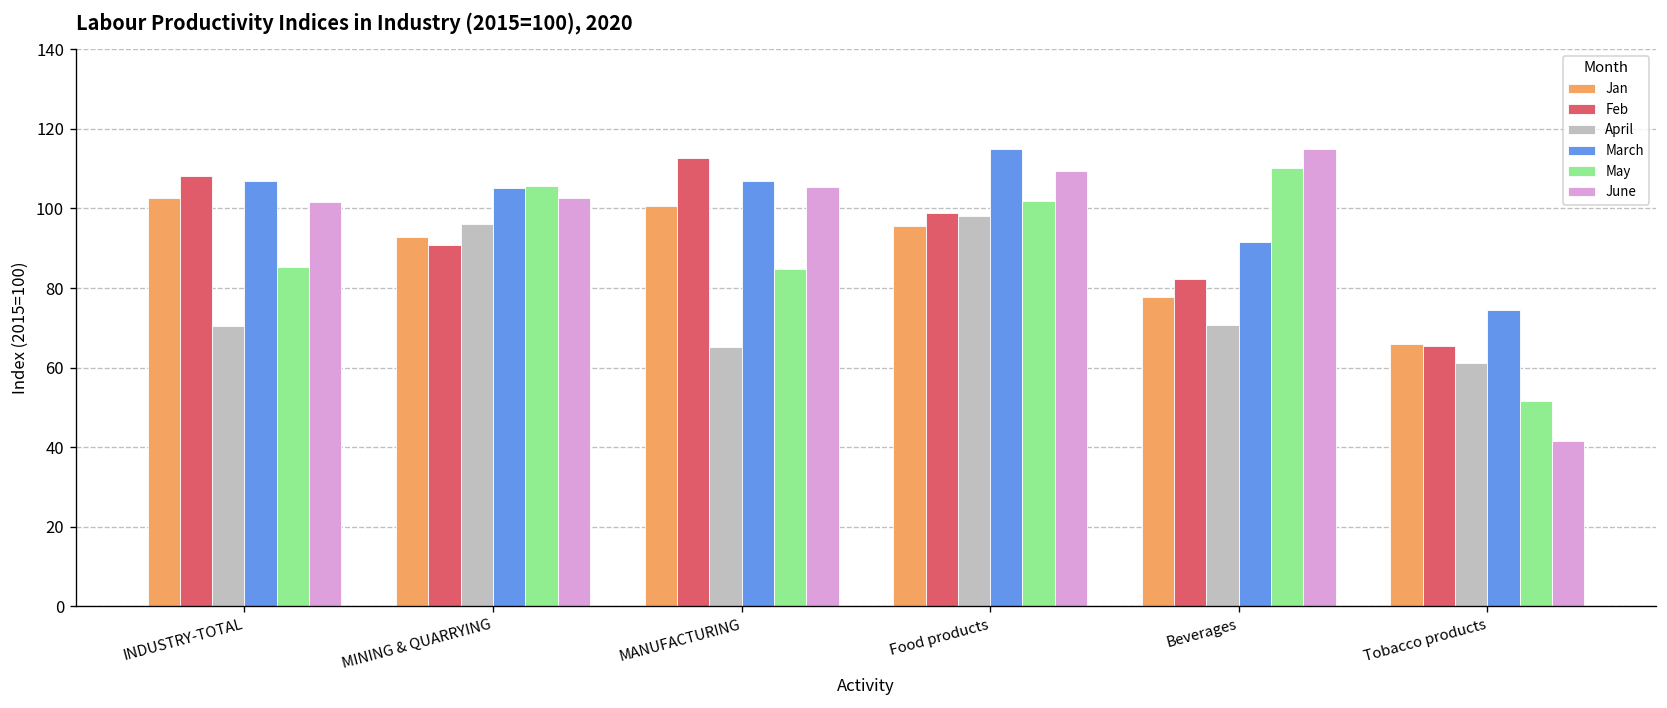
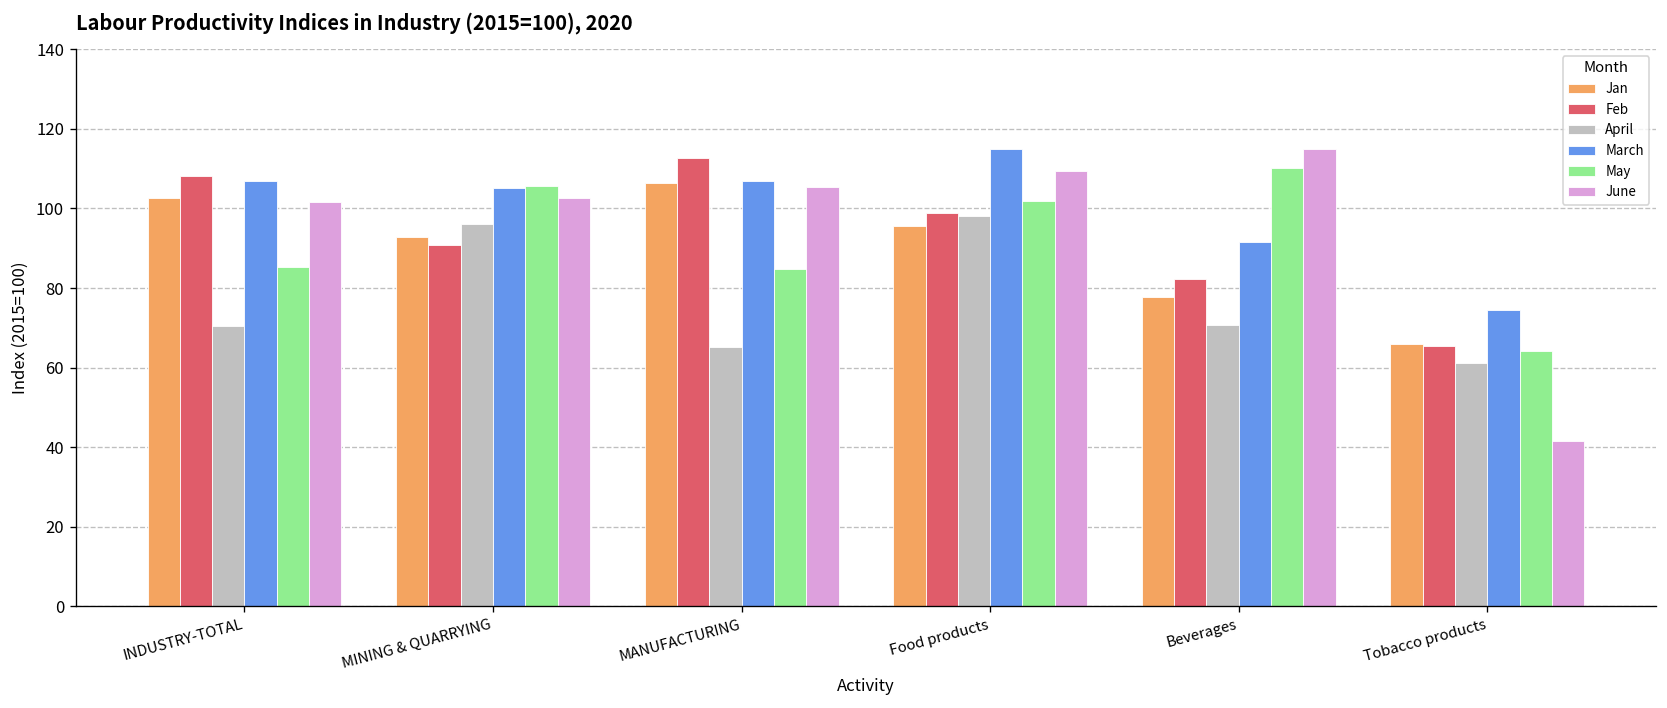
  {
    "Jan": {
      "INDUSTRY-TOTAL": 103,
      "MINING & QUARRYING": 93,
-     "MANUFACTURING": 101,
+     "MANUFACTURING": 107,
      "Food products": 96,
      "Beverages": 78,
      "Tobacco products": 66
    },
    "Feb": {
      "INDUSTRY-TOTAL": 108,
      "MINING & QUARRYING": 91,
      "MANUFACTURING": 113,
      "Food products": 99,
      "Beverages": 82,
      "Tobacco products": 65
    },
    "March": {
      "INDUSTRY-TOTAL": 107,
      "MINING & QUARRYING": 105,
      "MANUFACTURING": 107,
      "Food products": 115,
      "Beverages": 92,
      "Tobacco products": 75
    },
    "May": {
      "INDUSTRY-TOTAL": 85,
      "MINING & QUARRYING": 106,
      "MANUFACTURING": 85,
      "Food products": 102,
      "Beverages": 110,
-     "Tobacco products": 52
+     "Tobacco products": 64
    }
  }
